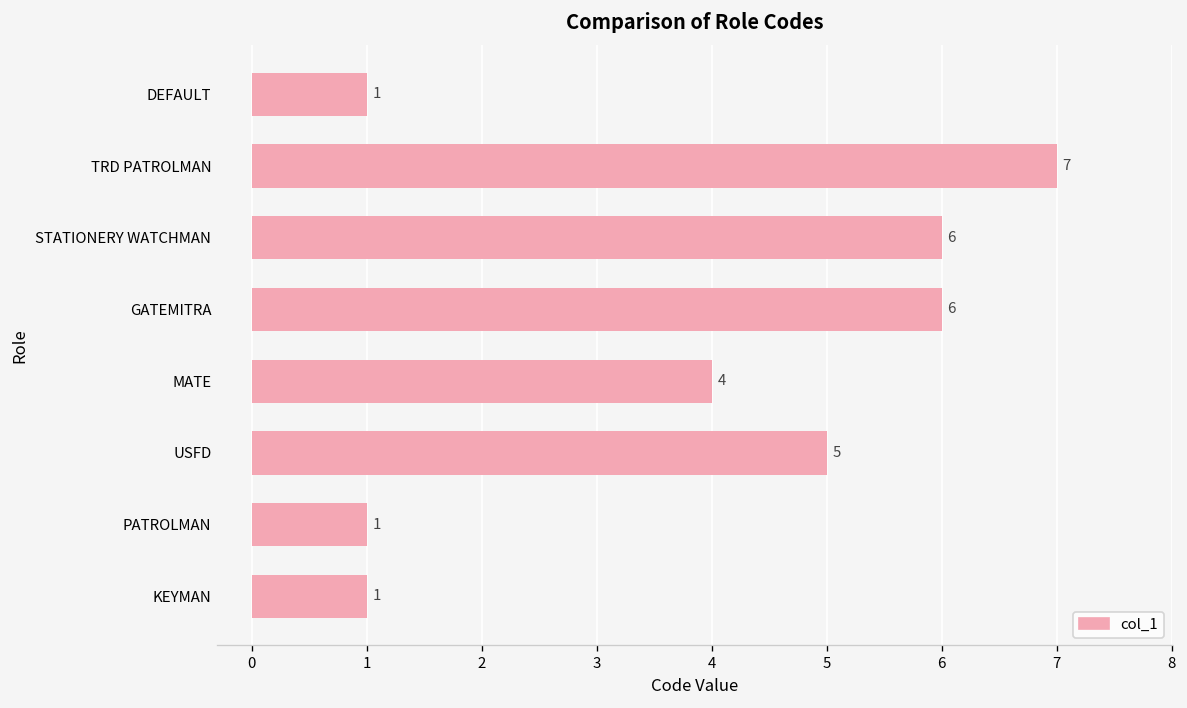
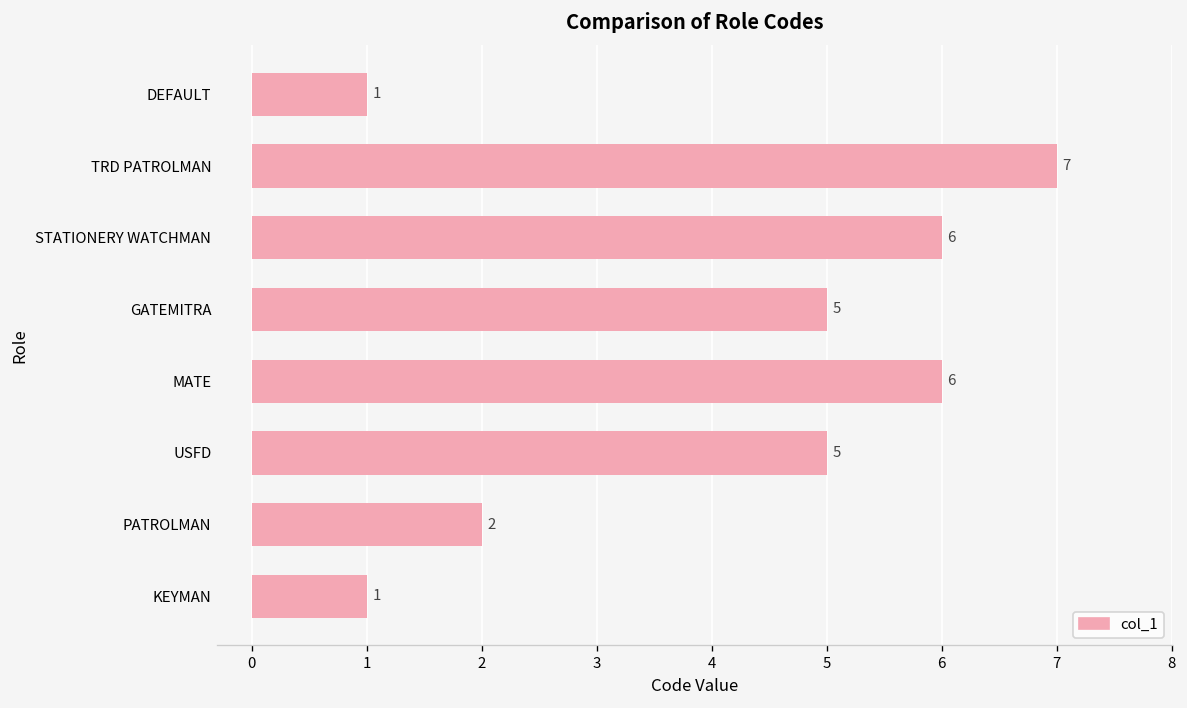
  {
    "DEFAULT": 1,
    "TRD PATROLMAN": 7,
    "STATIONERY WATCHMAN": 6,
-   "GATEMITRA": 6,
-   "MATE": 4,
+   "GATEMITRA": 5,
+   "MATE": 6,
    "USFD": 5,
-   "PATROLMAN": 1,
+   "PATROLMAN": 2,
    "KEYMAN": 1
  }
